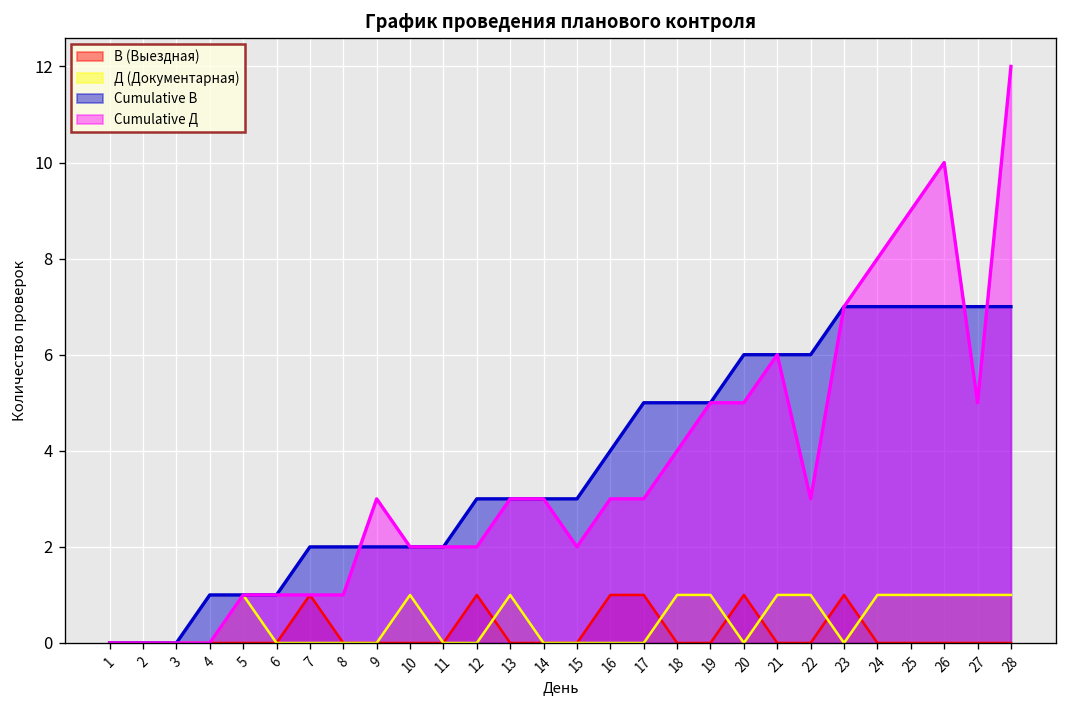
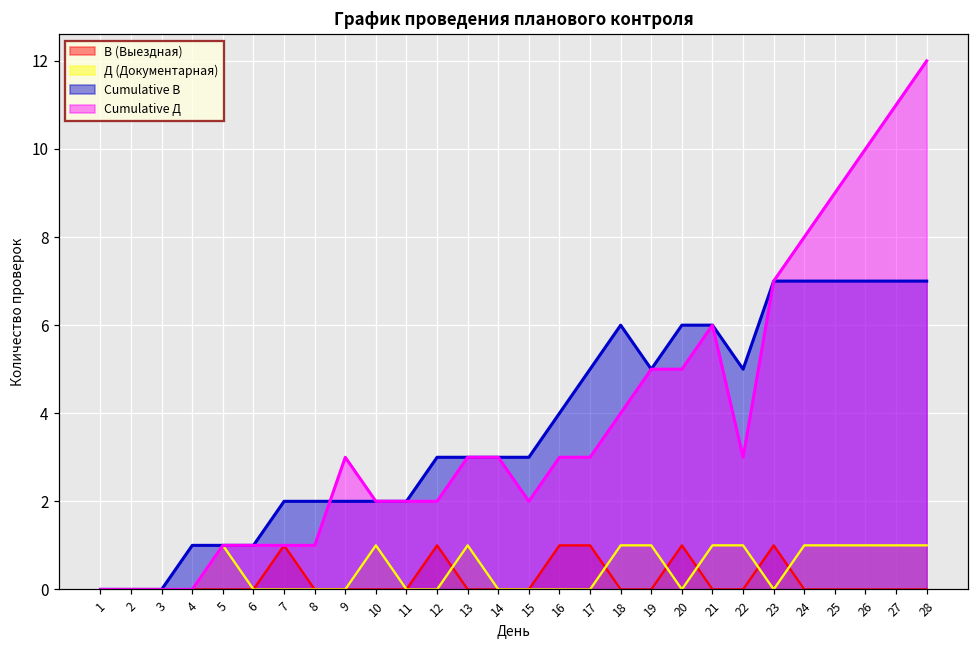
  {
    "В (Выездная)": {
      "5": 0,
      "10": 0,
      "12": 1,
      "13": 0,
      "16": 1,
      "17": 1,
      "18": 0,
      "19": 0,
      "20": 1,
      "21": 0,
      "22": 0,
      "23": 1,
      "24": 0,
      "25": 0,
      "26": 0,
      "27": 0,
      "28": 0
    },
    "Д (Документарная)": {
      "7": 0,
      "10": 1,
      "12": 0,
      "13": 1,
      "16": 0,
      "17": 0,
      "18": 1,
      "19": 1,
      "20": 0,
      "21": 1,
      "22": 1,
      "23": 0,
      "24": 1,
      "25": 1,
      "26": 1,
      "27": 1,
      "28": 1
    },
    "Cumulative В": {
      "4": 1,
      "7": 2,
      "8": 2,
      "9": 2,
      "12": 3,
      "15": 3,
      "16": 4,
      "17": 5,
-     "18": 5,
+     "18": 6,
      "20": 6,
-     "22": 6,
+     "22": 5,
      "24": 7,
      "25": 7,
      "26": 7,
      "27": 7,
      "28": 7
    },
    "Cumulative Д": {
      "8": 1,
      "9": 3,
      "12": 2,
      "15": 2,
      "16": 3,
      "17": 3,
      "18": 4,
      "20": 5,
      "22": 3,
      "24": 8,
      "25": 9,
      "26": 10,
-     "27": 5,
+     "27": 11,
      "28": 12
    }
  }
